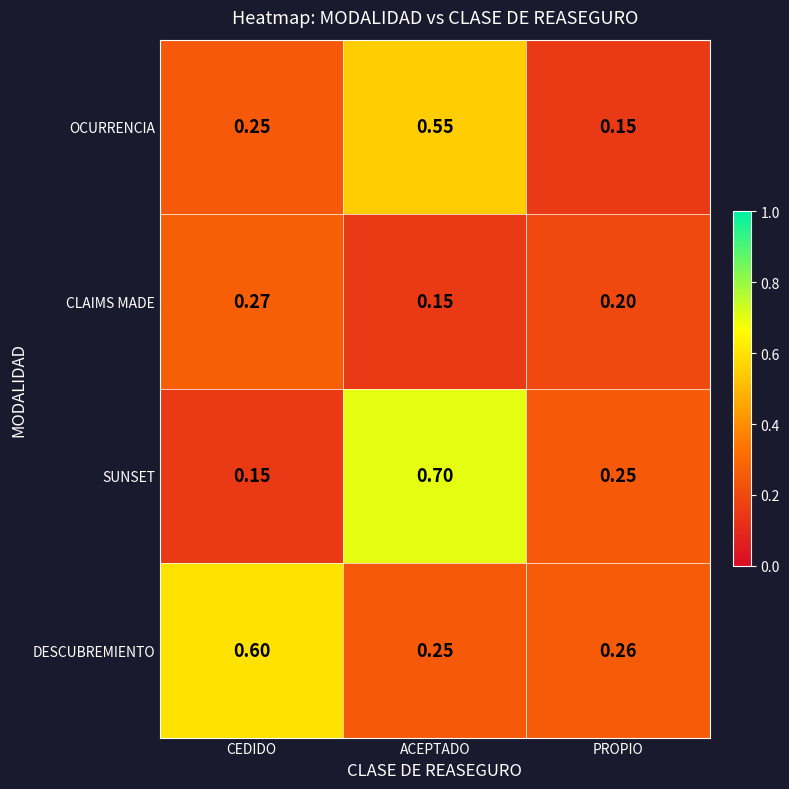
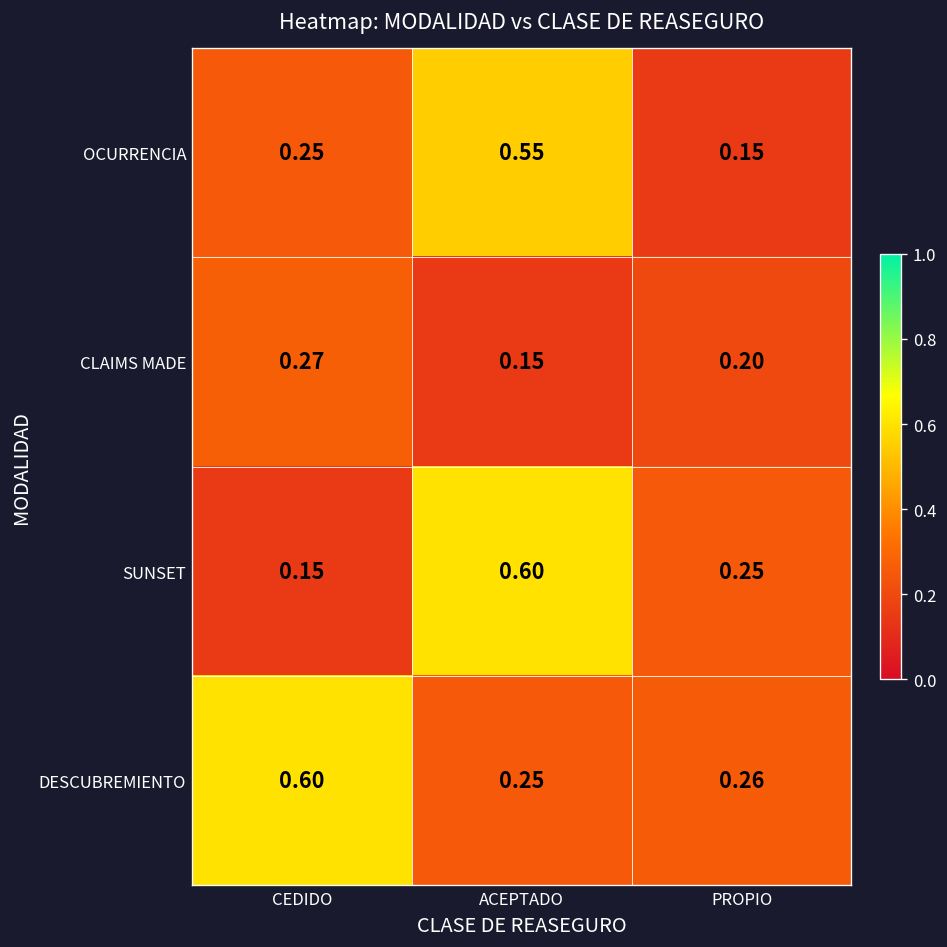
  {
    "OCURRENCIA": {
      "CEDIDO": 0.25,
      "ACEPTADO": 0.55,
      "PROPIO": 0.15
    },
    "CLAIMS MADE": {
      "CEDIDO": 0.27,
      "ACEPTADO": 0.15,
      "PROPIO": 0.20
    },
    "SUNSET": {
      "CEDIDO": 0.15,
-     "ACEPTADO": 0.70,
+     "ACEPTADO": 0.60,
      "PROPIO": 0.25
    },
    "DESCUBREMIENTO": {
      "CEDIDO": 0.60,
      "ACEPTADO": 0.25,
      "PROPIO": 0.26
    }
  }
